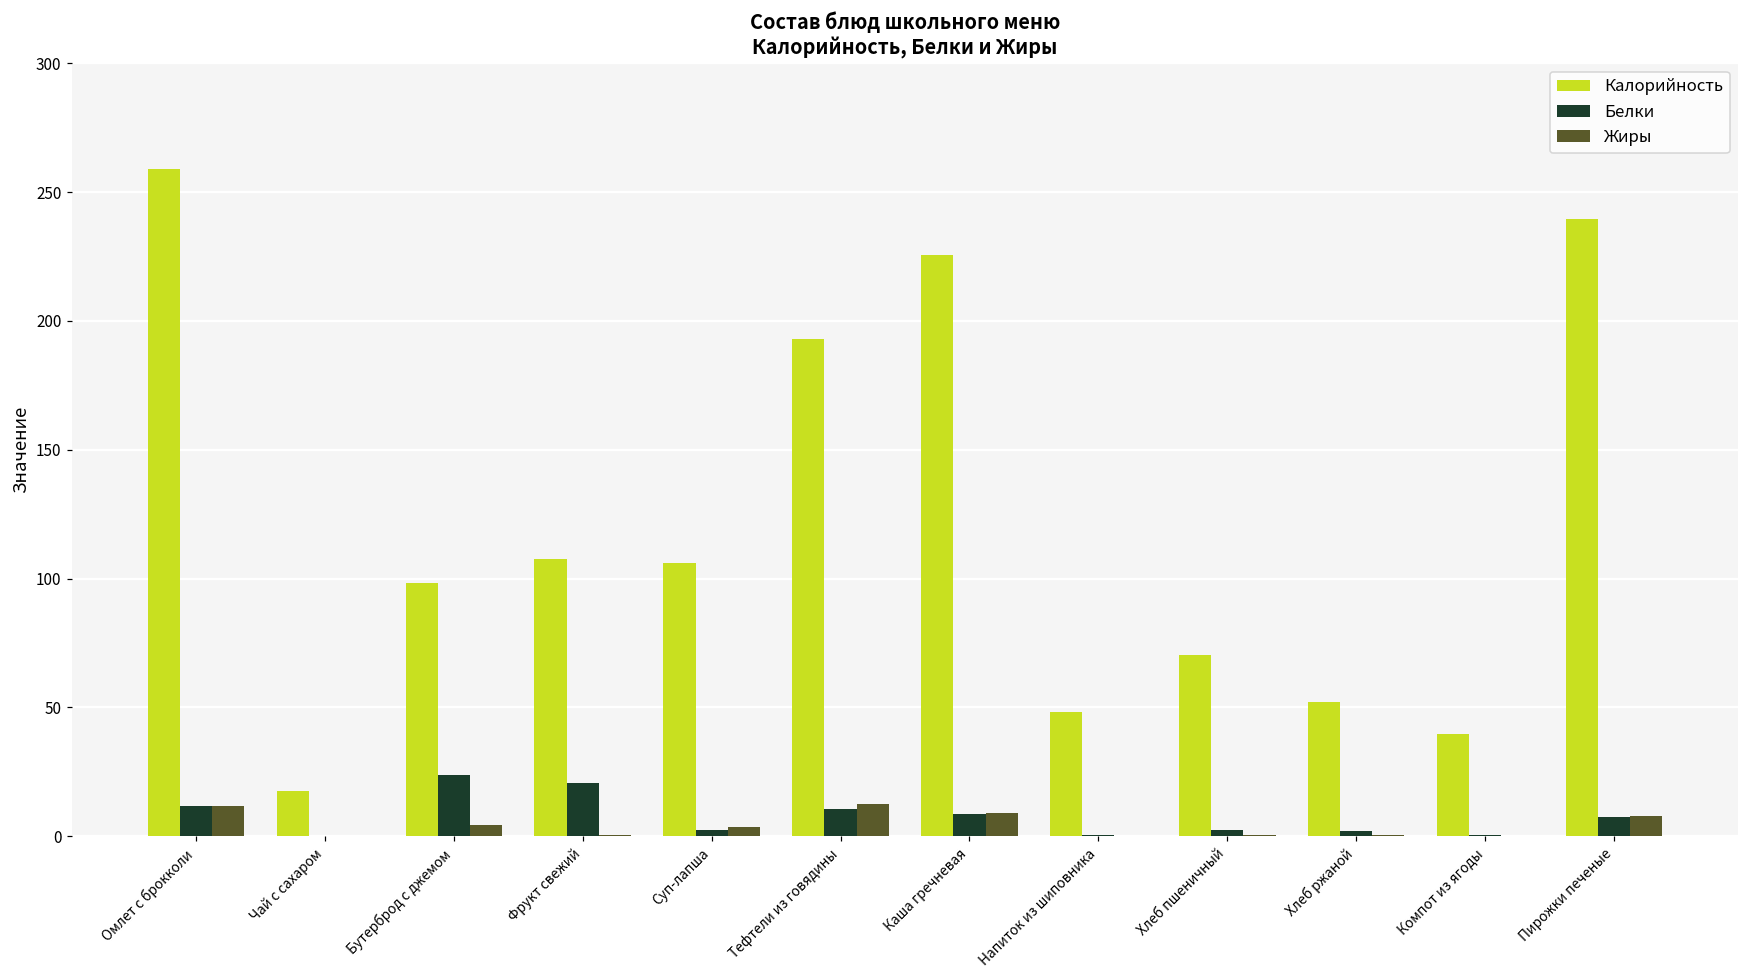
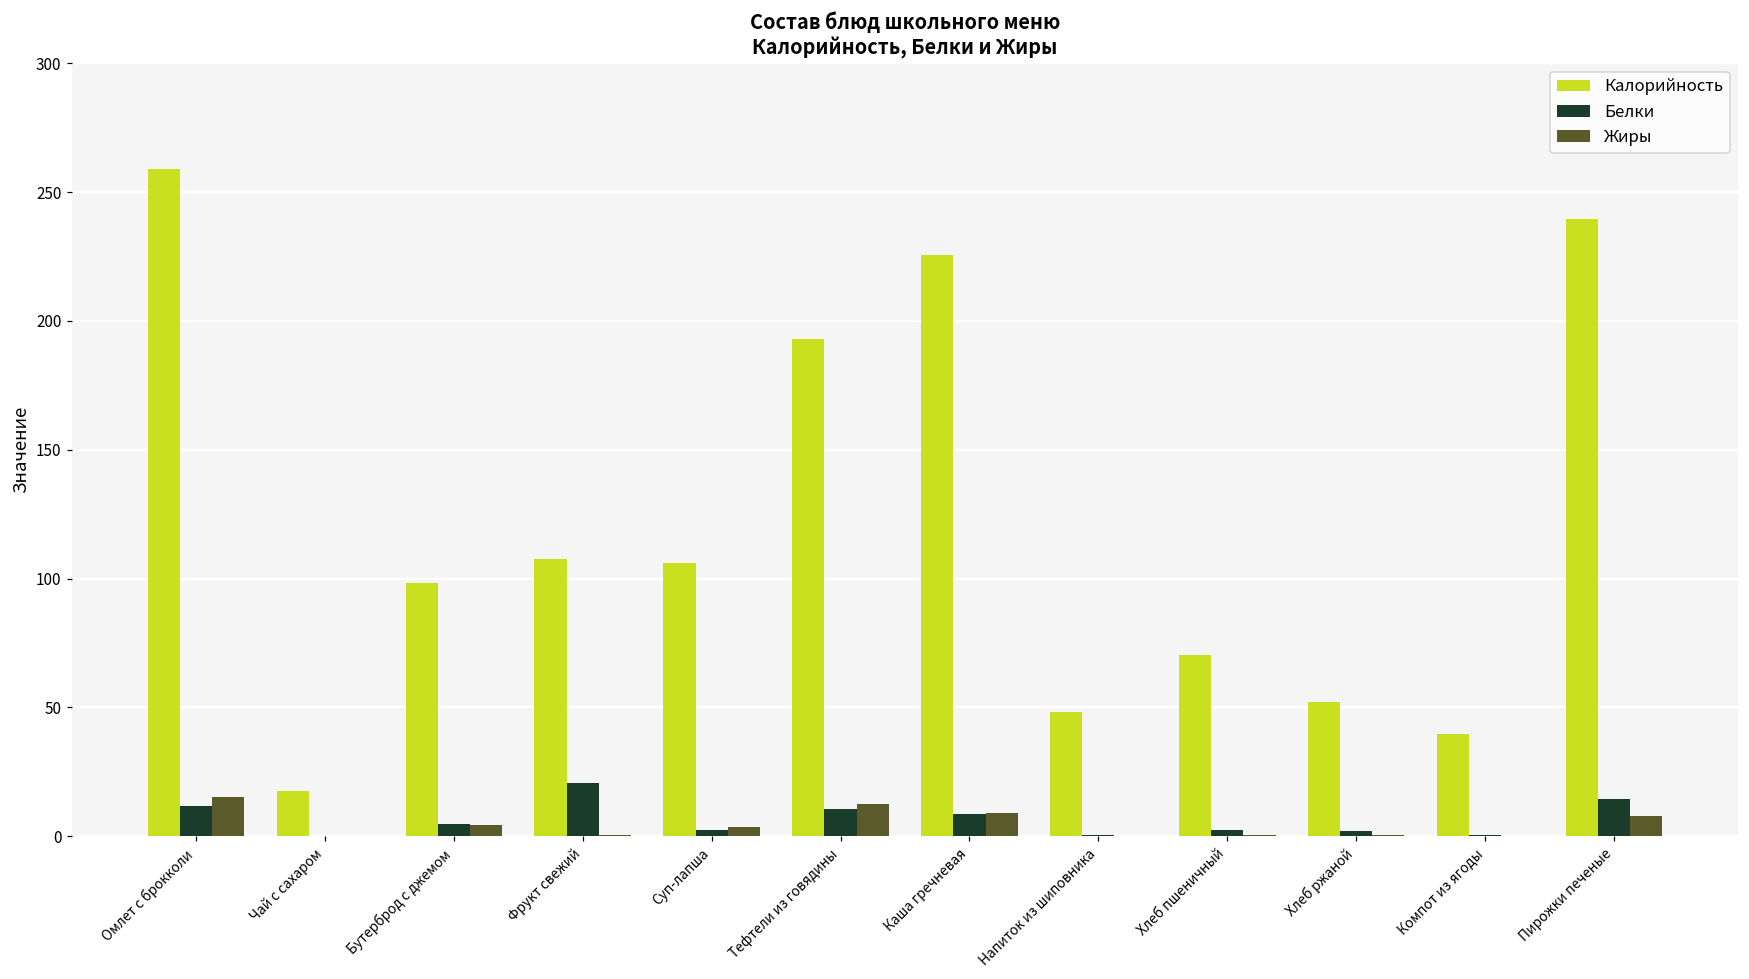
  {
    "Калорийность": {
      "Омлет с брокколи": 259,
      "Чай с сахаром": 18,
      "Бутерброд с джемом": 98,
      "Фрукт свежий": 108,
      "Суп-лапша": 106,
      "Тефтели из говядины": 193,
      "Каша гречневая": 226,
      "Напиток из шиповника": 48,
      "Хлеб пшеничный": 71,
      "Хлеб ржаной": 52,
      "Компот из ягоды": 40,
      "Пирожки печеные": 240
    },
    "Белки": {
      "Омлет с брокколи": 12,
-     "Бутерброд с джемом": 24,
+     "Бутерброд с джемом": 5,
      "Фрукт свежий": 21,
      "Суп-лапша": 3,
      "Тефтели из говядины": 11,
      "Каша гречневая": 9,
      "Хлеб пшеничный": 2,
      "Хлеб ржаной": 2,
-     "Пирожки печеные": 7
+     "Пирожки печеные": 14
    },
    "Жиры": {
-     "Омлет с брокколи": 12,
+     "Омлет с брокколи": 15,
      "Чай с сахаром": 0,
      "Бутерброд с джемом": 4,
      "Суп-лапша": 3,
      "Тефтели из говядины": 12,
      "Каша гречневая": 9,
      "Пирожки печеные": 8
    }
  }
